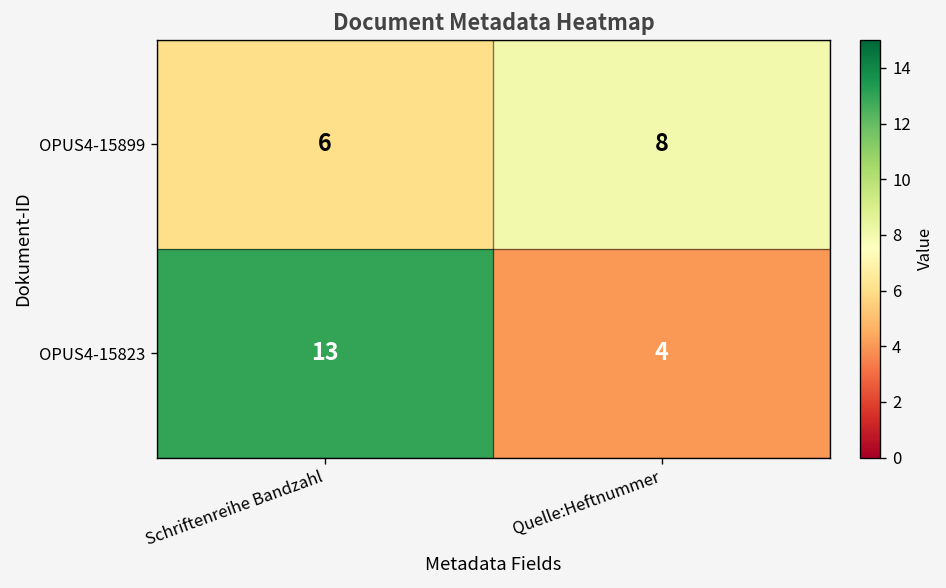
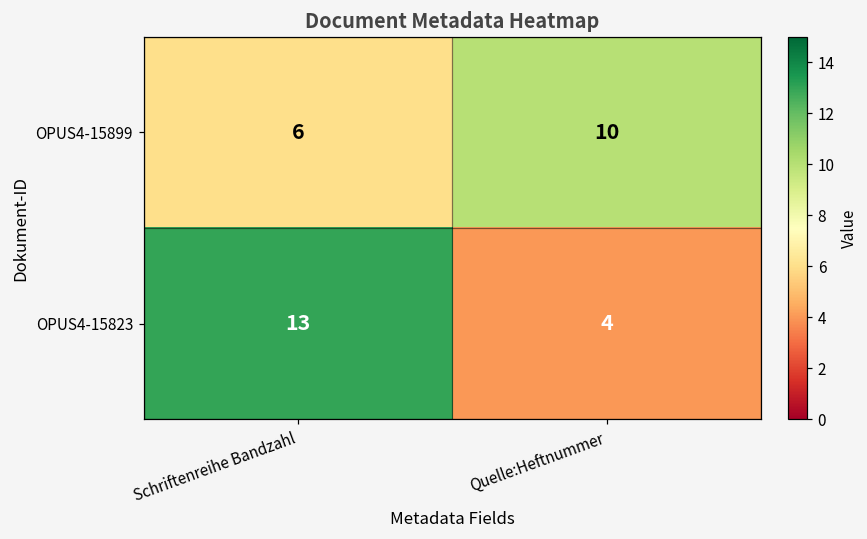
  {
    "OPUS4-15899": {
      "Schriftenreihe Bandzahl": 6,
-     "Quelle:Heftnummer": 8
+     "Quelle:Heftnummer": 10
    },
    "OPUS4-15823": {
      "Schriftenreihe Bandzahl": 13,
      "Quelle:Heftnummer": 4
    }
  }
